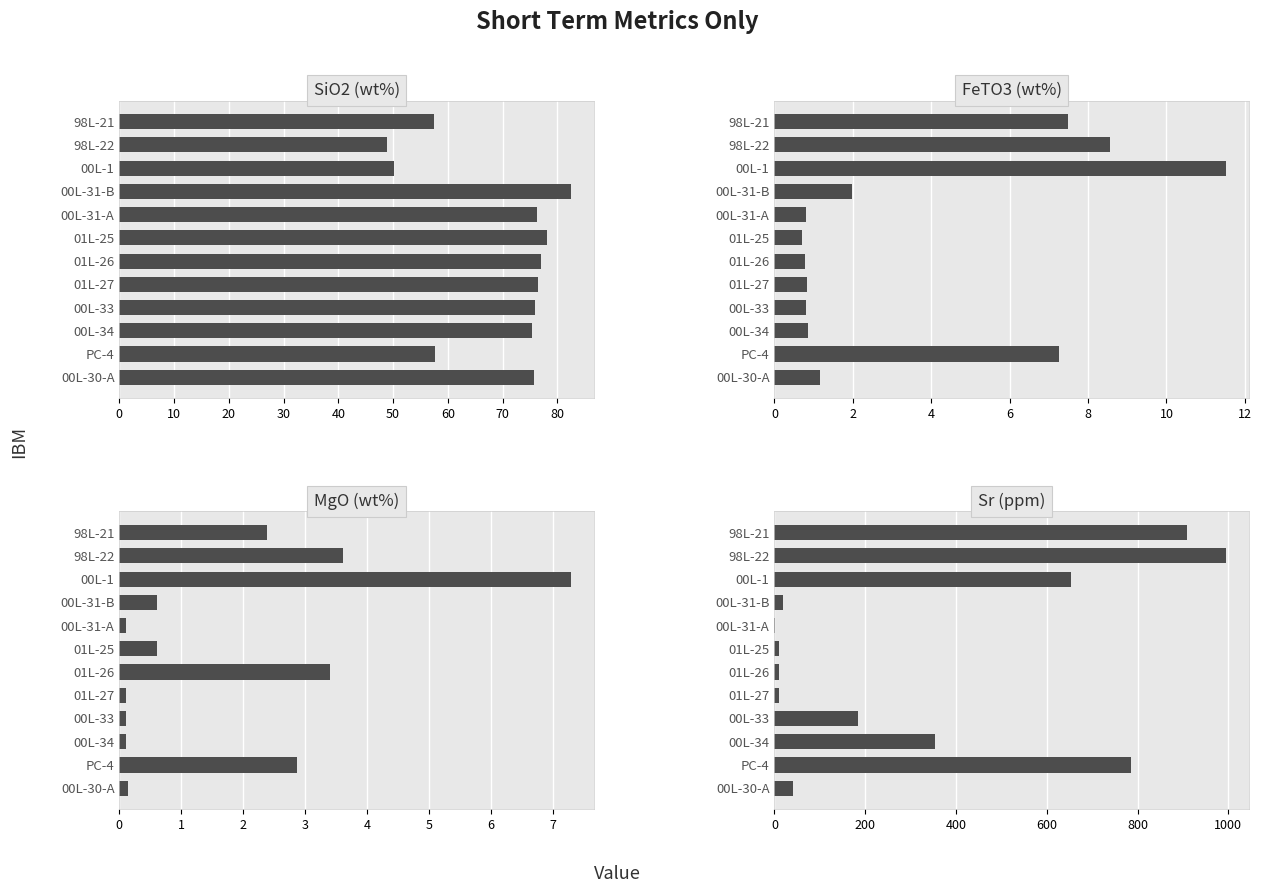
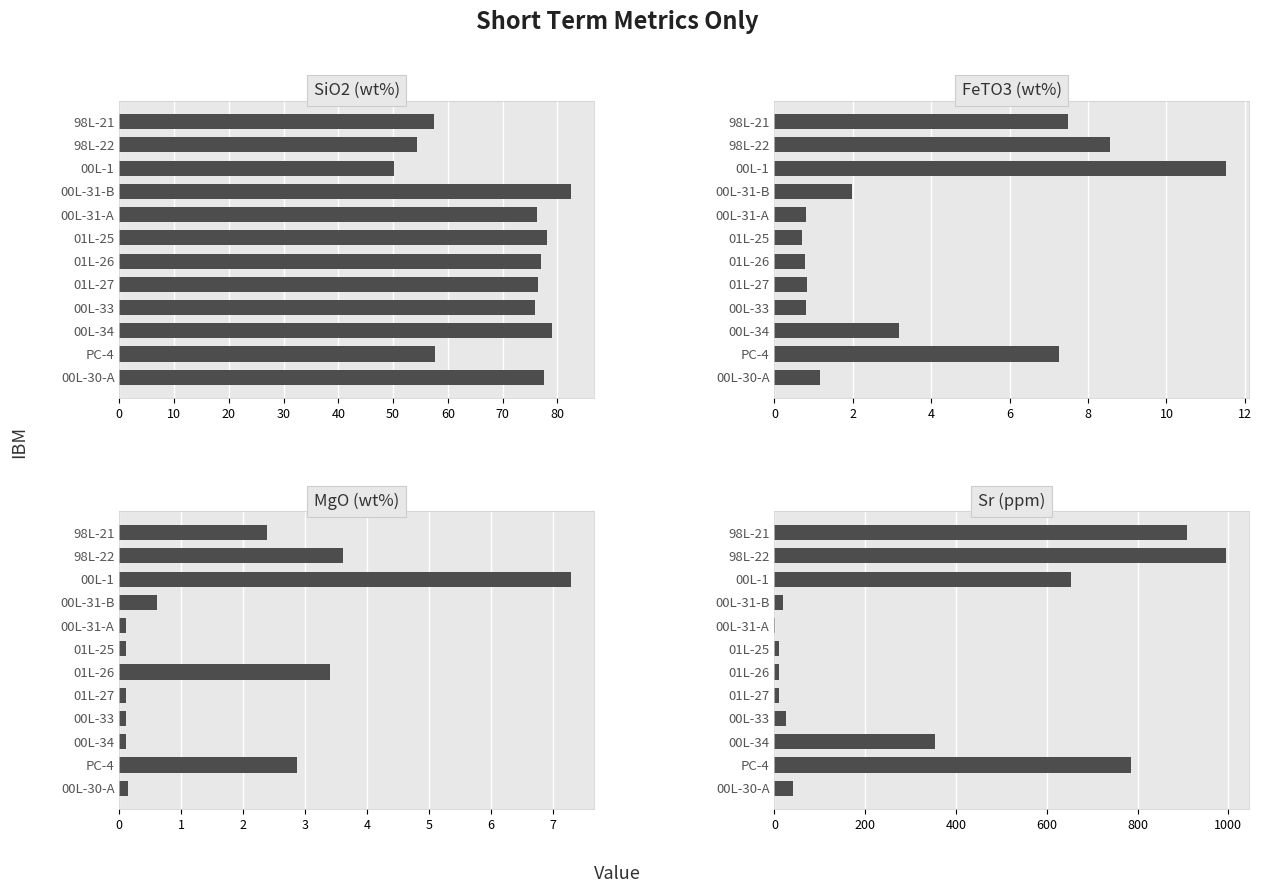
  {
    "SiO2 (wt%)": {
      "98L-21": 58,
-     "98L-22": 49,
+     "98L-22": 54,
      "00L-1": 50,
      "00L-31-B": 83,
      "00L-31-A": 76,
      "01L-25": 78,
      "01L-26": 77,
      "01L-27": 76,
      "00L-33": 76,
-     "00L-34": 75,
+     "00L-34": 79,
      "PC-4": 58,
-     "00L-30-A": 76
+     "00L-30-A": 78
    },
    "FeTO3 (wt%)": {
      "98L-21": 7.5,
      "98L-22": 8.6,
      "00L-1": 11.5,
      "00L-31-B": 2.0,
      "00L-31-A": 0.8,
      "01L-25": 0.7,
      "01L-26": 0.8,
      "01L-27": 0.8,
      "00L-33": 0.8,
-     "00L-34": 0.8,
+     "00L-34": 3.2,
      "PC-4": 7.2,
      "00L-30-A": 1.2
    },
    "MgO (wt%)": {
      "98L-21": 2.4,
      "98L-22": 3.6,
      "00L-1": 7.3,
      "00L-31-B": 0.6,
      "00L-31-A": 0.1,
-     "01L-25": 0.6,
+     "01L-25": 0.1,
      "01L-26": 3.4,
      "01L-27": 0.1,
      "00L-33": 0.1,
      "00L-34": 0.1,
      "PC-4": 2.9,
      "00L-30-A": 0.1
    },
    "Sr (ppm)": {
      "98L-21": 910,
      "98L-22": 1000,
      "00L-1": 650,
      "00L-31-B": 20,
      "01L-25": 10,
      "01L-26": 10,
      "01L-27": 10,
-     "00L-33": 180,
+     "00L-33": 30,
      "00L-34": 350,
      "PC-4": 790,
      "00L-30-A": 40
    }
  }
